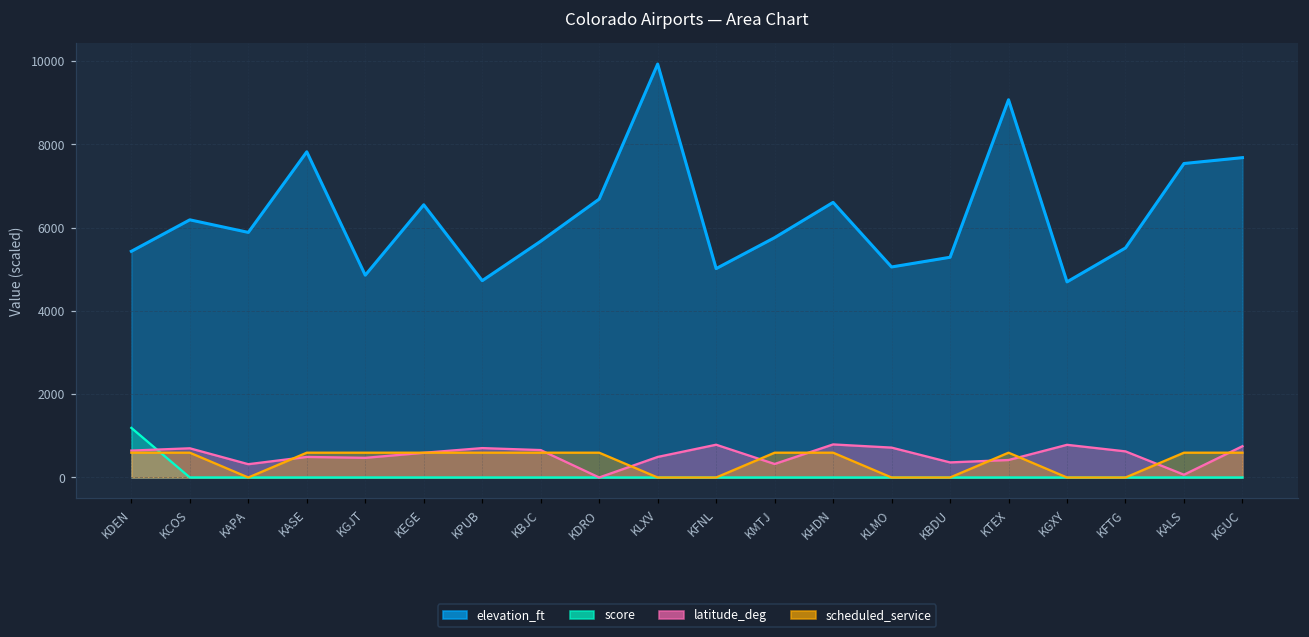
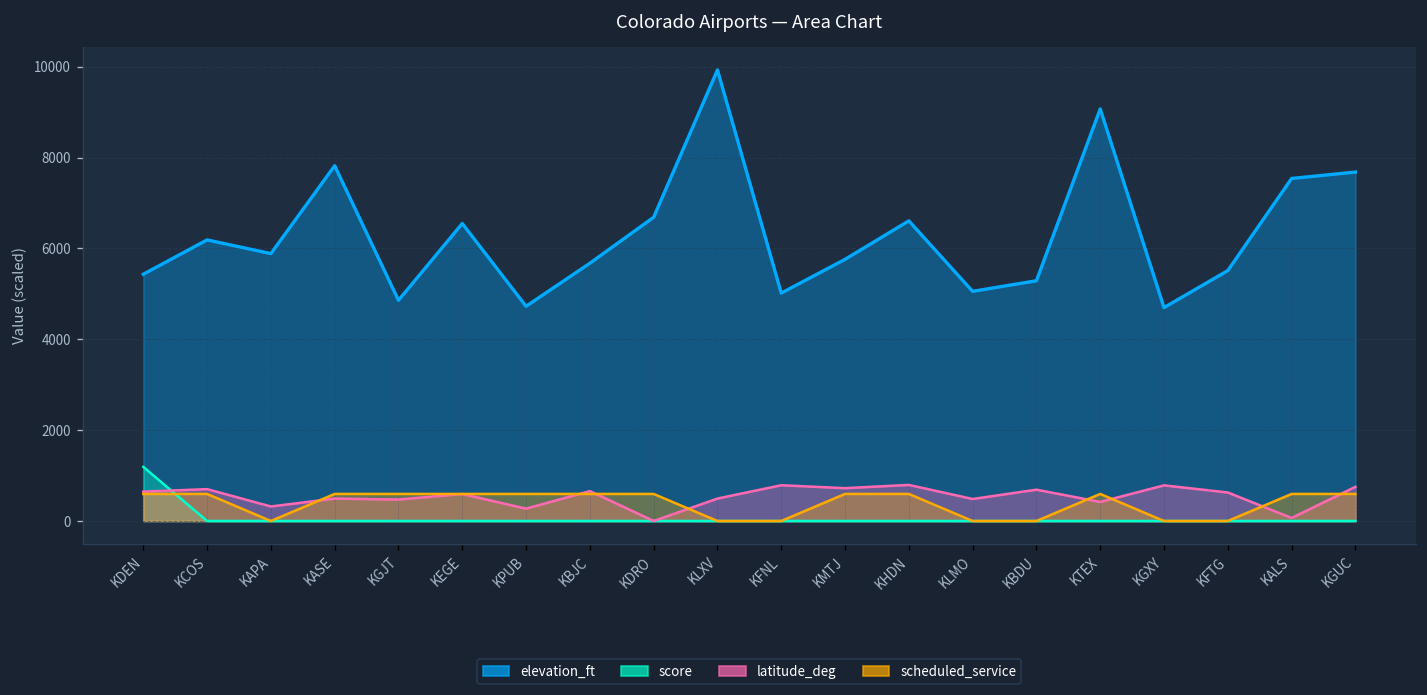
  {
    "latitude_deg": {
      "KCOS": 700,
      "KAPA": 300,
      "KASE": 500,
      "KGJT": 500,
-     "KPUB": 700,
+     "KPUB": 300,
      "KLXV": 500,
      "KFNL": 800,
-     "KMTJ": 300,
+     "KMTJ": 700,
      "KHDN": 800,
-     "KLMO": 700,
-     "KBDU": 400,
+     "KLMO": 500,
+     "KBDU": 700,
      "KTEX": 400,
      "KGXY": 800,
      "KFTG": 600,
      "KGUC": 800
    },
    "scheduled_service": {
      "KCOS": 600,
      "KASE": 600,
      "KGJT": 600,
      "KPUB": 600,
      "KDRO": 600,
      "KMTJ": 600,
      "KHDN": 600,
      "KTEX": 600,
      "KALS": 600,
      "KGUC": 600
    }
  }
